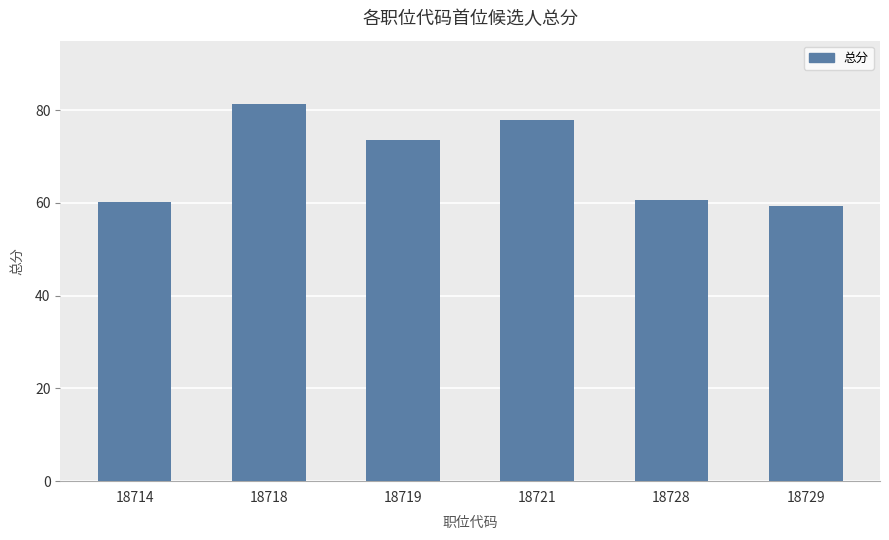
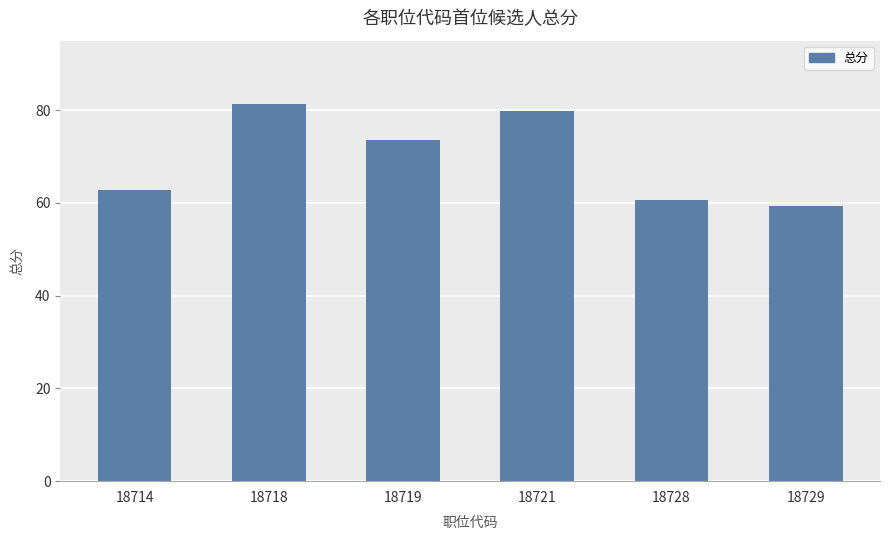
  {
-   "18714": 60,
+   "18714": 63,
    "18718": 81,
    "18719": 74,
-   "18721": 78,
+   "18721": 80,
    "18728": 61,
    "18729": 59
  }
